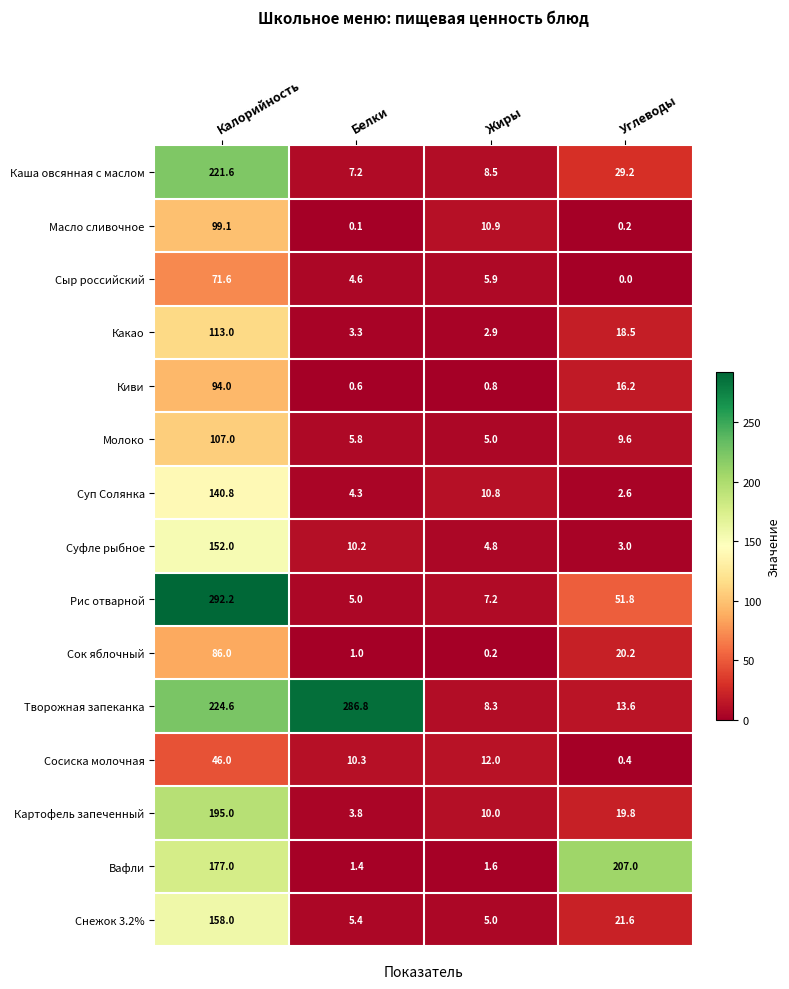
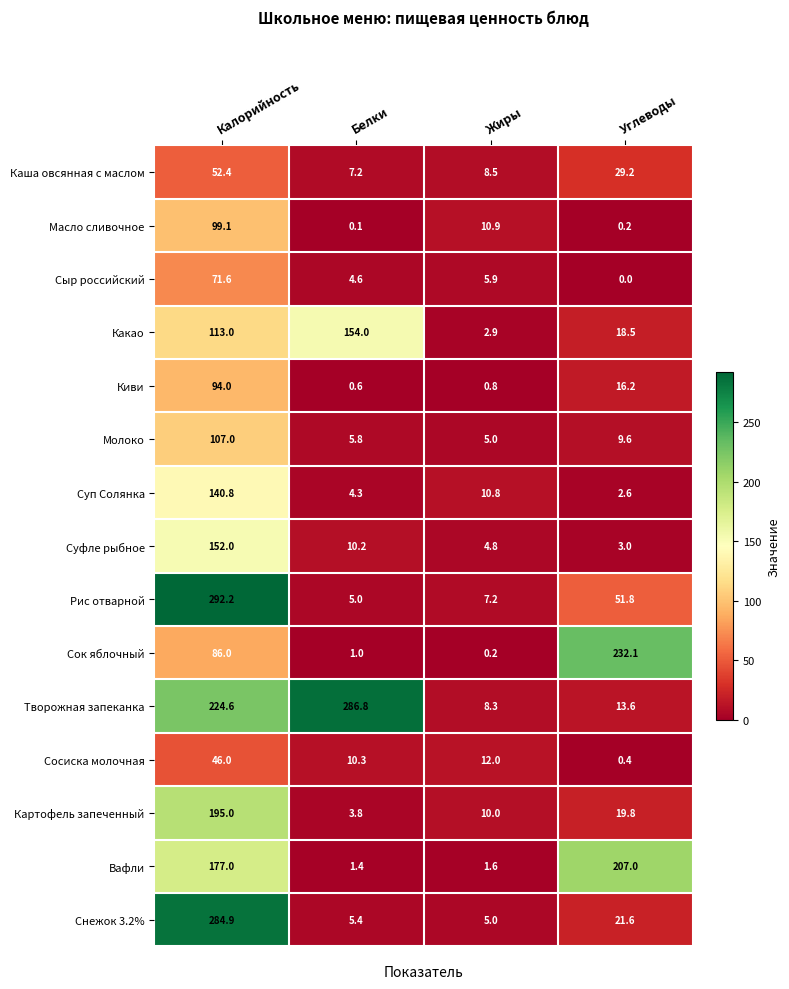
  {
    "Каша овсянная с маслом": {
-     "Калорийность": 221.6,
+     "Калорийность": 52.4,
      "Белки": 7.2,
      "Жиры": 8.5,
      "Углеводы": 29.2
    },
    "Масло сливочное": {
      "Калорийность": 99.1,
      "Белки": 0.1,
      "Жиры": 10.9,
      "Углеводы": 0.2
    },
    "Сыр российский": {
      "Калорийность": 71.6,
      "Белки": 4.6,
      "Жиры": 5.9,
      "Углеводы": 0.0
    },
    "Какао": {
      "Калорийность": 113.0,
-     "Белки": 3.3,
+     "Белки": 154.0,
      "Жиры": 2.9,
      "Углеводы": 18.5
    },
    "Киви": {
      "Калорийность": 94.0,
      "Белки": 0.6,
      "Жиры": 0.8,
      "Углеводы": 16.2
    },
    "Молоко": {
      "Калорийность": 107.0,
      "Белки": 5.8,
      "Жиры": 5.0,
      "Углеводы": 9.6
    },
    "Суп Солянка": {
      "Калорийность": 140.8,
      "Белки": 4.3,
      "Жиры": 10.8,
      "Углеводы": 2.6
    },
    "Суфле рыбное": {
      "Калорийность": 152.0,
      "Белки": 10.2,
      "Жиры": 4.8,
      "Углеводы": 3.0
    },
    "Рис отварной": {
      "Калорийность": 292.2,
      "Белки": 5.0,
      "Жиры": 7.2,
      "Углеводы": 51.8
    },
    "Сок яблочный": {
      "Калорийность": 86.0,
      "Белки": 1.0,
      "Жиры": 0.2,
-     "Углеводы": 20.2
+     "Углеводы": 232.1
    },
    "Творожная запеканка": {
      "Калорийность": 224.6,
      "Белки": 286.8,
      "Жиры": 8.3,
      "Углеводы": 13.6
    },
    "Сосиска молочная": {
      "Калорийность": 46.0,
      "Белки": 10.3,
      "Жиры": 12.0,
      "Углеводы": 0.4
    },
    "Картофель запеченный": {
      "Калорийность": 195.0,
      "Белки": 3.8,
      "Жиры": 10.0,
      "Углеводы": 19.8
    },
    "Вафли": {
      "Калорийность": 177.0,
      "Белки": 1.4,
      "Жиры": 1.6,
      "Углеводы": 207.0
    },
    "Снежок 3.2%": {
-     "Калорийность": 158.0,
+     "Калорийность": 284.9,
      "Белки": 5.4,
      "Жиры": 5.0,
      "Углеводы": 21.6
    }
  }
